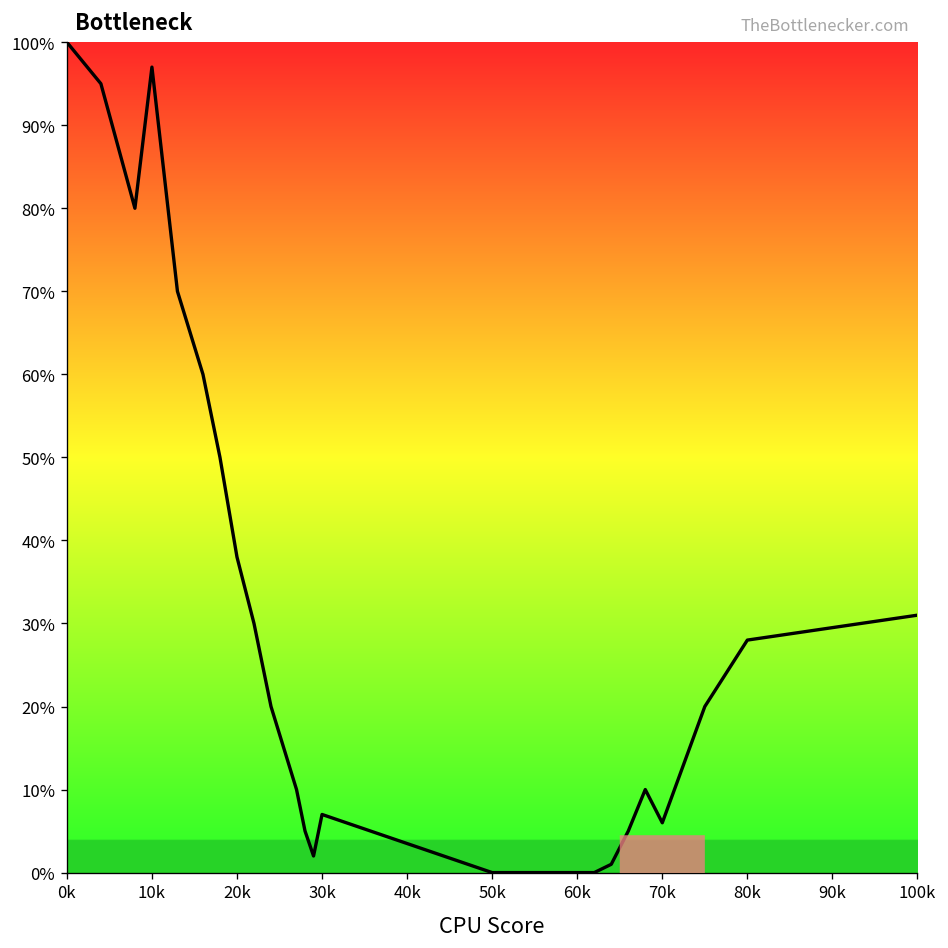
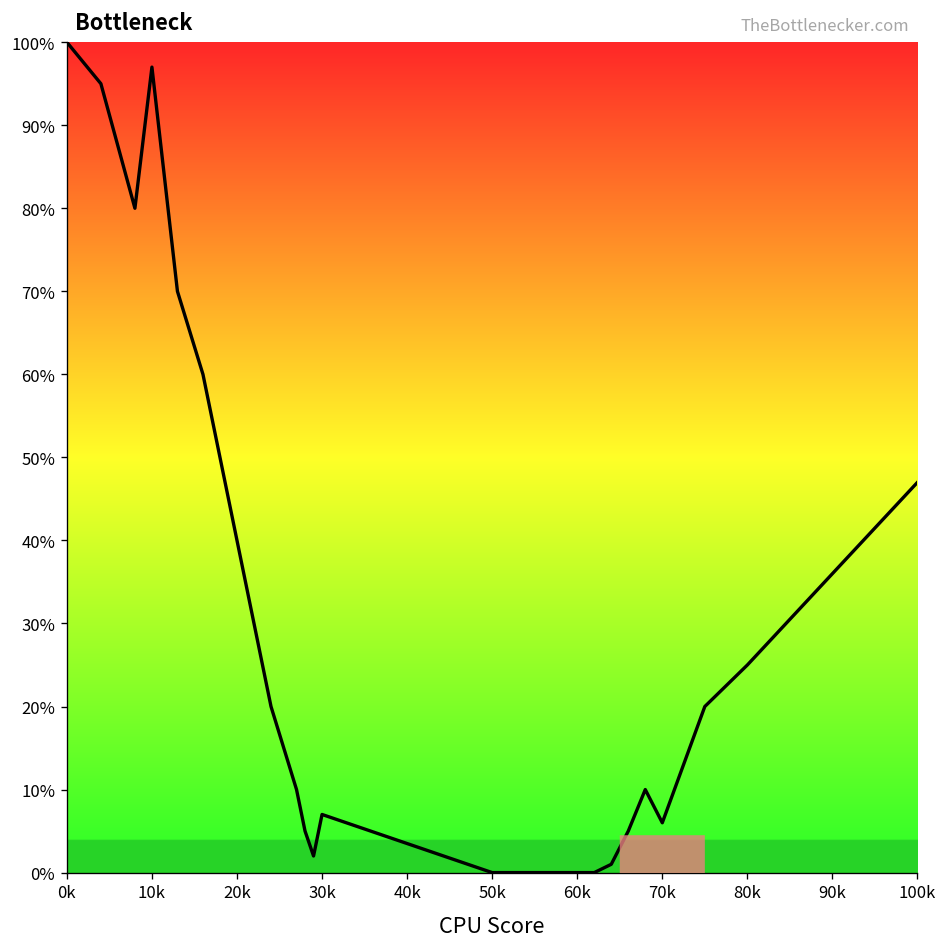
  {
    "0k": "100%",
    "10k": "97%",
-   "20k": "38%",
+   "20k": "40%",
    "30k": "7%",
    "50k": "0%",
    "60k": "0%",
    "70k": "6%",
-   "80k": "28%",
-   "100k": "31%"
+   "80k": "25%",
+   "100k": "47%"
  }
